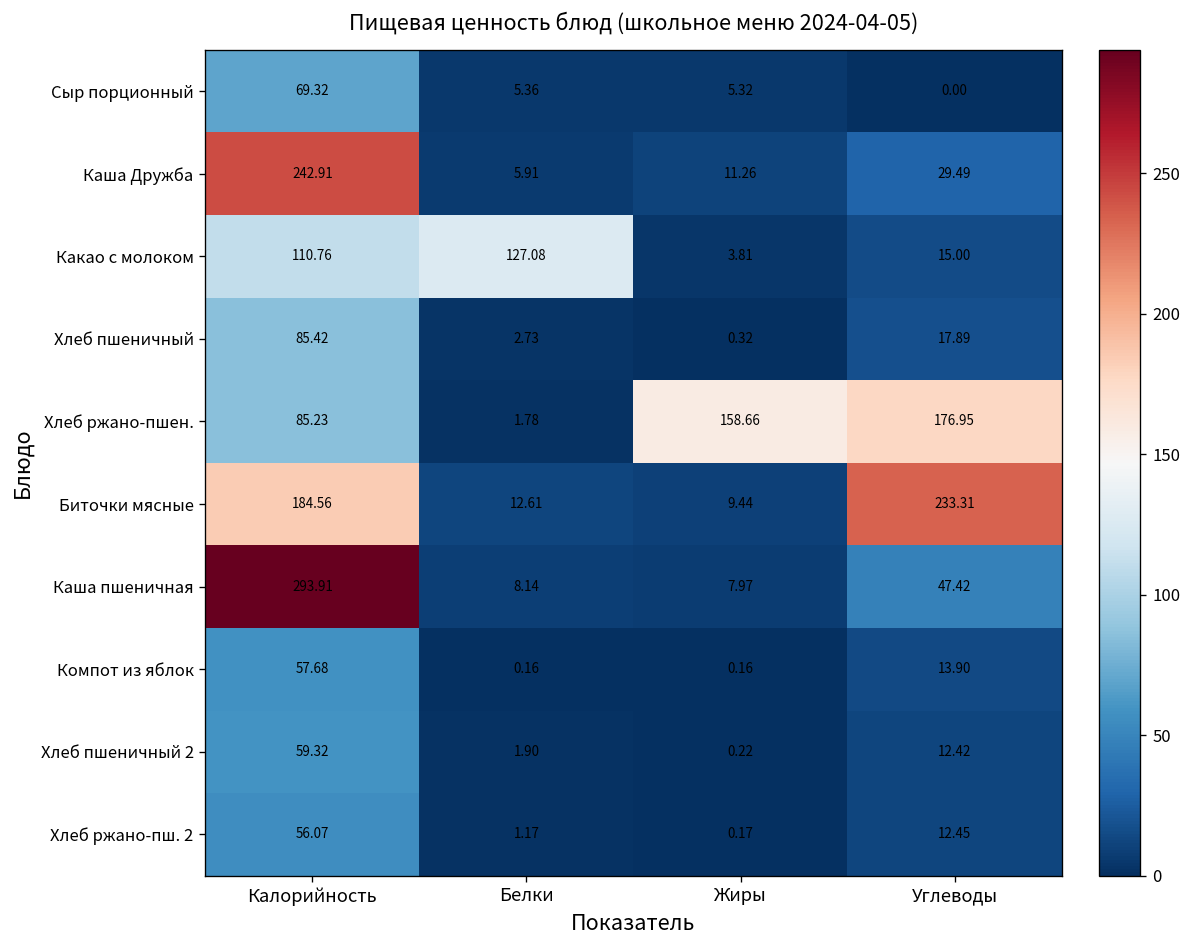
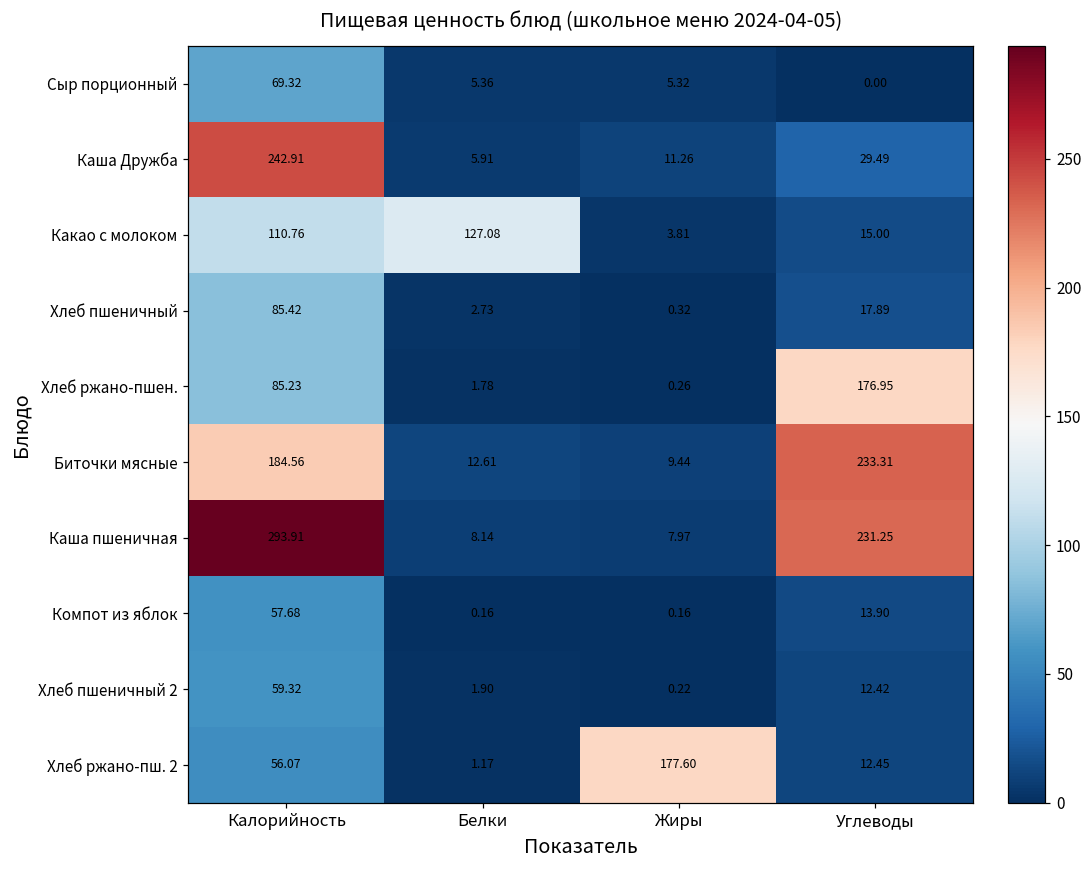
  {
    "Сыр порционный": {
      "Калорийность": 69.32,
      "Белки": 5.36,
      "Жиры": 5.32,
      "Углеводы": 0.00
    },
    "Каша Дружба": {
      "Калорийность": 242.91,
      "Белки": 5.91,
      "Жиры": 11.26,
      "Углеводы": 29.49
    },
    "Какао с молоком": {
      "Калорийность": 110.76,
      "Белки": 127.08,
      "Жиры": 3.81,
      "Углеводы": 15.00
    },
    "Хлеб пшеничный": {
      "Калорийность": 85.42,
      "Белки": 2.73,
      "Жиры": 0.32,
      "Углеводы": 17.89
    },
    "Хлеб ржано-пшен.": {
      "Калорийность": 85.23,
      "Белки": 1.78,
-     "Жиры": 158.66,
+     "Жиры": 0.26,
      "Углеводы": 176.95
    },
    "Биточки мясные": {
      "Калорийность": 184.56,
      "Белки": 12.61,
      "Жиры": 9.44,
      "Углеводы": 233.31
    },
    "Каша пшеничная": {
      "Калорийность": 293.91,
      "Белки": 8.14,
      "Жиры": 7.97,
-     "Углеводы": 47.42
+     "Углеводы": 231.25
    },
    "Компот из яблок": {
      "Калорийность": 57.68,
      "Белки": 0.16,
      "Жиры": 0.16,
      "Углеводы": 13.90
    },
    "Хлеб пшеничный 2": {
      "Калорийность": 59.32,
      "Белки": 1.90,
      "Жиры": 0.22,
      "Углеводы": 12.42
    },
    "Хлеб ржано-пш. 2": {
      "Калорийность": 56.07,
      "Белки": 1.17,
-     "Жиры": 0.17,
+     "Жиры": 177.60,
      "Углеводы": 12.45
    }
  }
